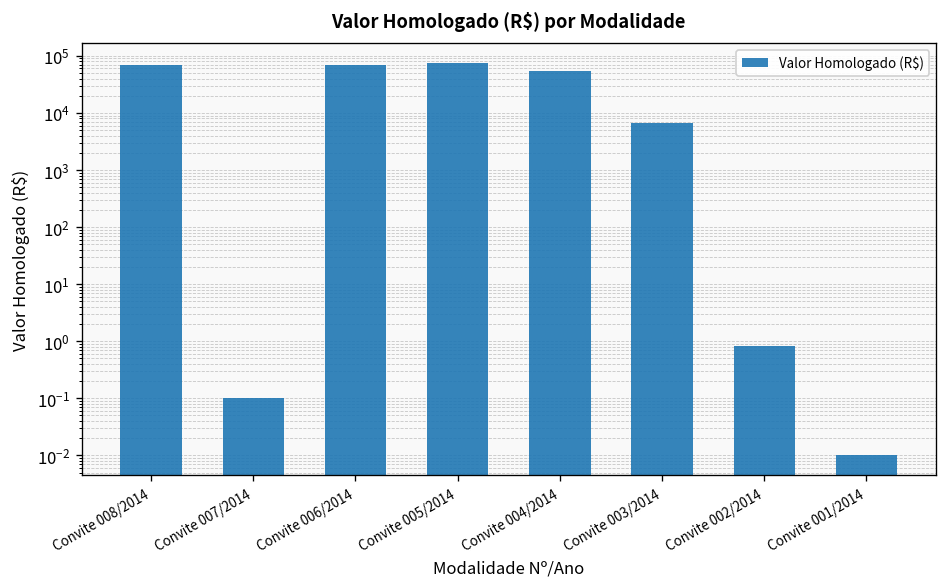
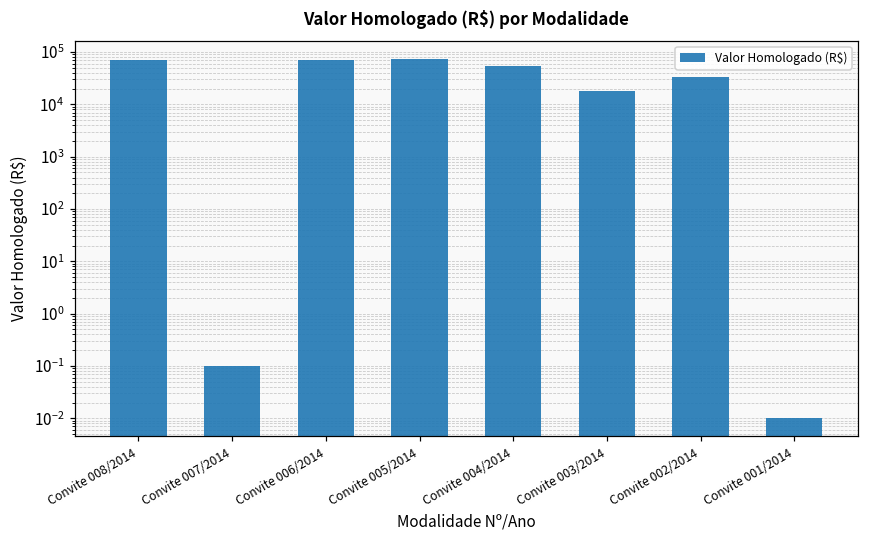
  {
    "Convite 008/2014": 70000,
    "Convite 007/2014": 0.1,
    "Convite 006/2014": 70000,
    "Convite 005/2014": 80000,
    "Convite 004/2014": 50000,
-   "Convite 003/2014": 7000,
-   "Convite 002/2014": 0.8,
+   "Convite 003/2014": 18000,
+   "Convite 002/2014": 30000,
    "Convite 001/2014": 0.010
  }
